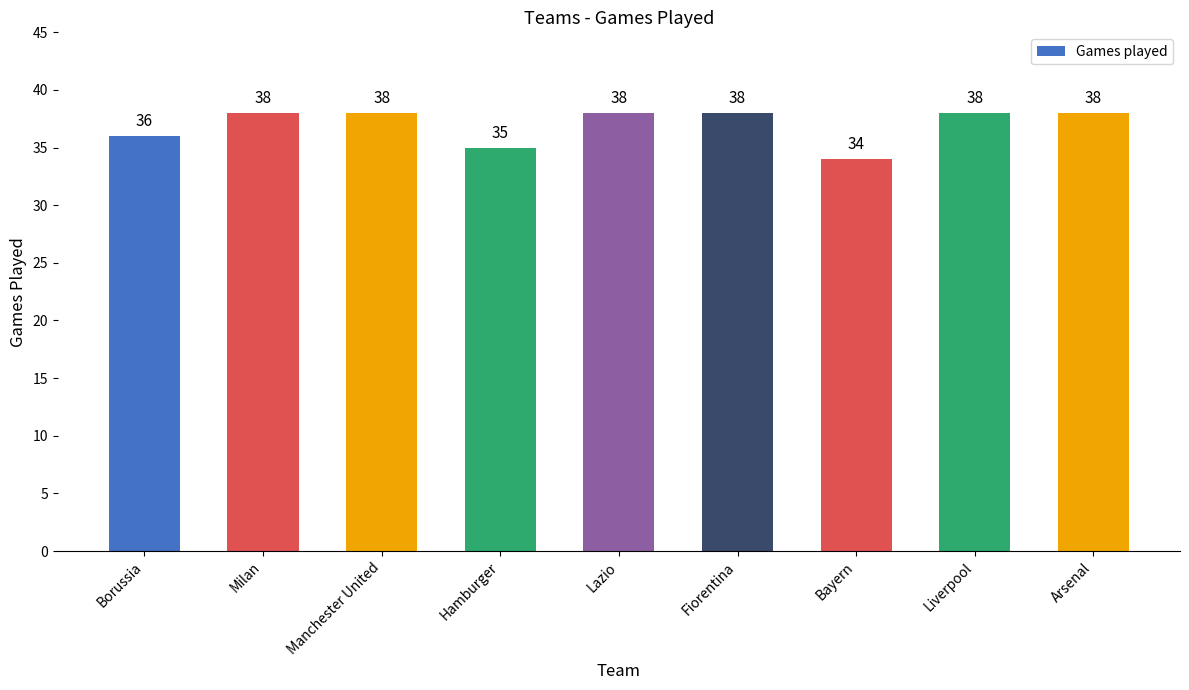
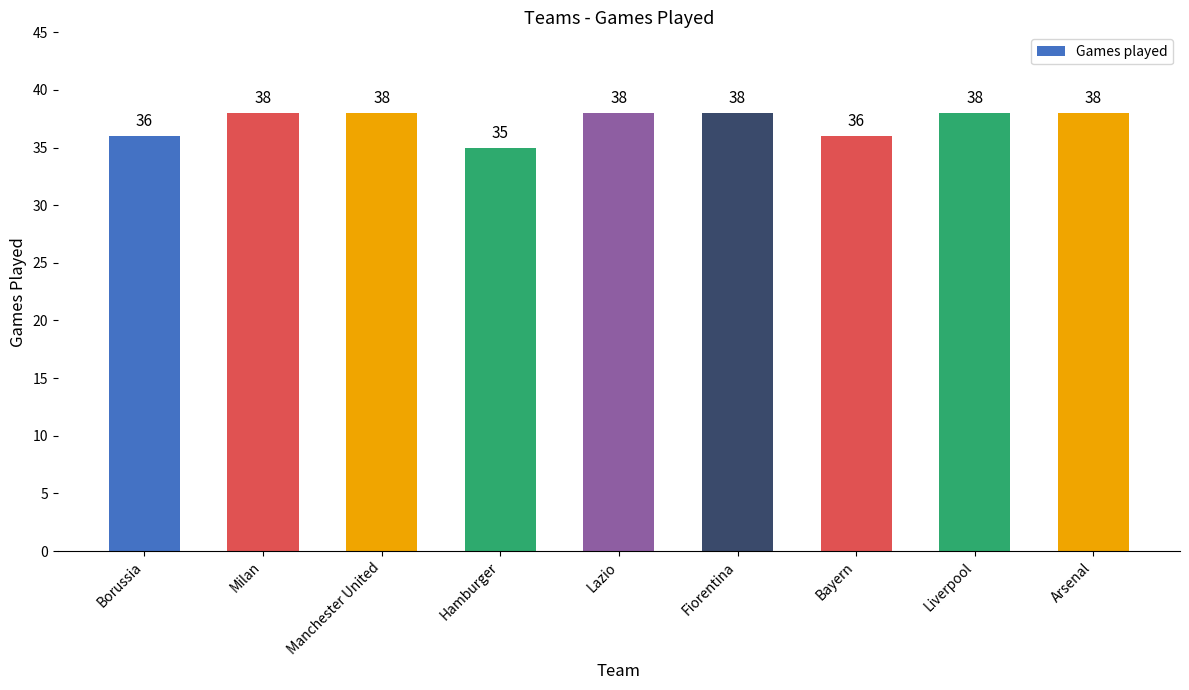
  {
    "Borussia": 36,
    "Milan": 38,
    "Manchester United": 38,
    "Hamburger": 35,
    "Lazio": 38,
    "Fiorentina": 38,
-   "Bayern": 34,
+   "Bayern": 36,
    "Liverpool": 38,
    "Arsenal": 38
  }
